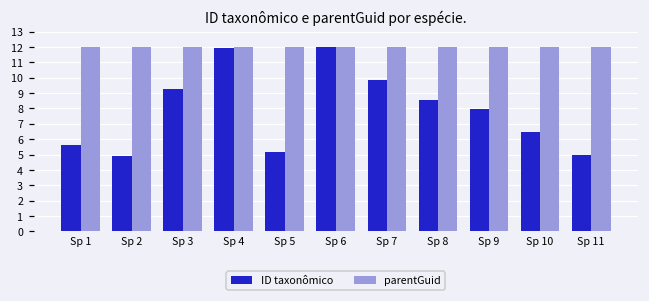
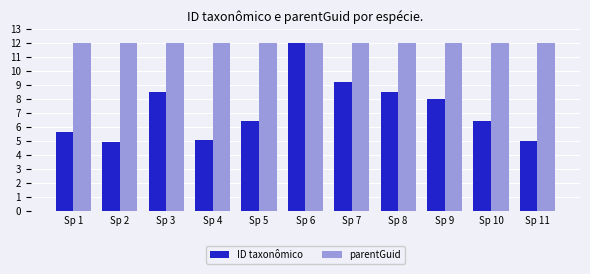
  {
    "ID taxonômico": {
      "Sp 1": 5.6,
      "Sp 2": 4.9,
-     "Sp 3": 9.3,
-     "Sp 4": 11.9,
-     "Sp 5": 5.2,
+     "Sp 3": 8.5,
+     "Sp 4": 5.1,
+     "Sp 5": 6.4,
      "Sp 6": 12.0,
-     "Sp 7": 9.8,
+     "Sp 7": 9.2,
      "Sp 8": 8.5,
      "Sp 9": 8.0,
      "Sp 10": 6.5,
      "Sp 11": 5.0
    },
    "parentGuid": {
      "Sp 1": 12.0,
      "Sp 2": 12.0,
      "Sp 3": 12.0,
      "Sp 4": 12.0,
      "Sp 5": 12.0,
      "Sp 6": 12.0,
      "Sp 7": 12.0,
      "Sp 8": 12.0,
      "Sp 9": 12.0,
      "Sp 10": 12.0,
      "Sp 11": 12.0
    }
  }
